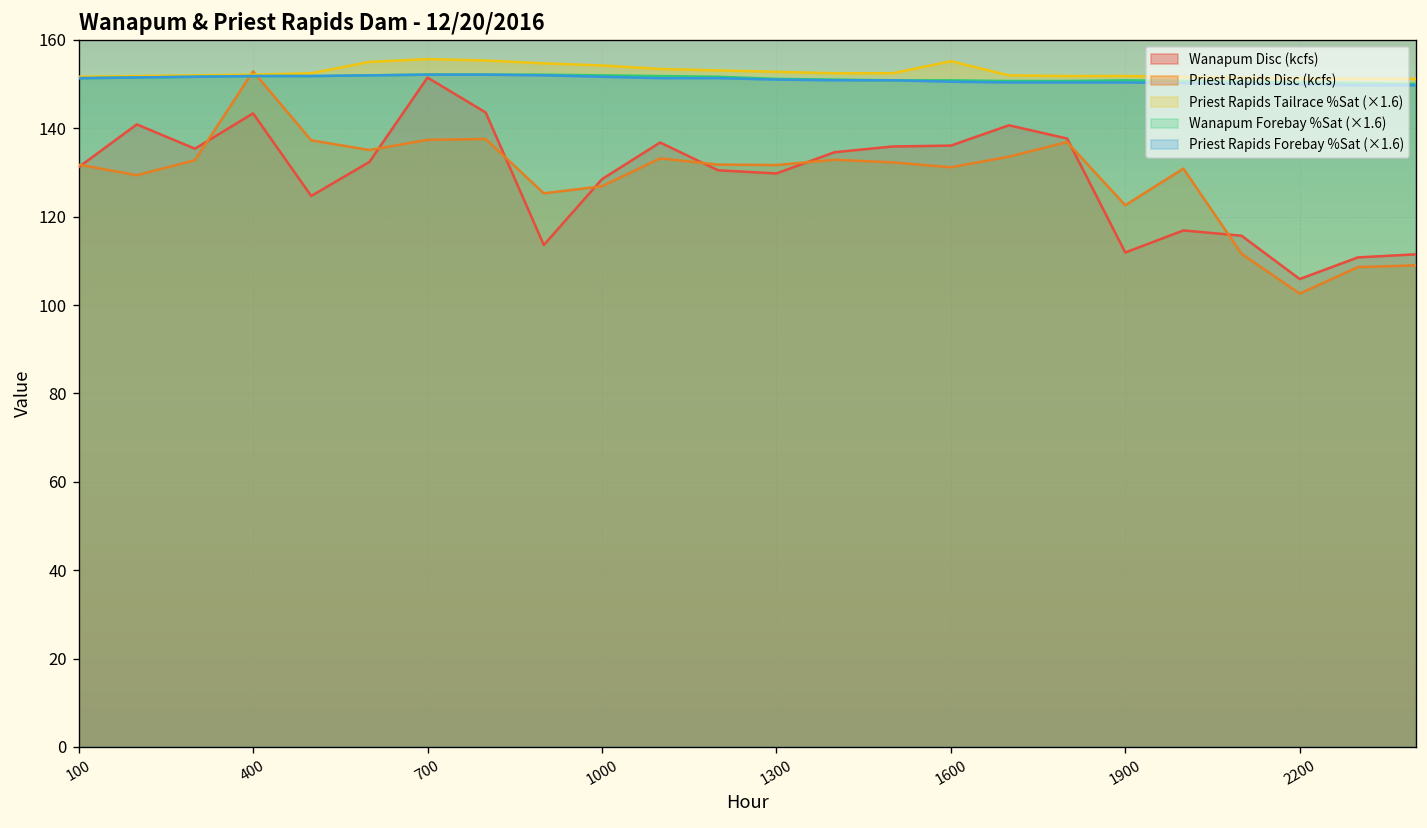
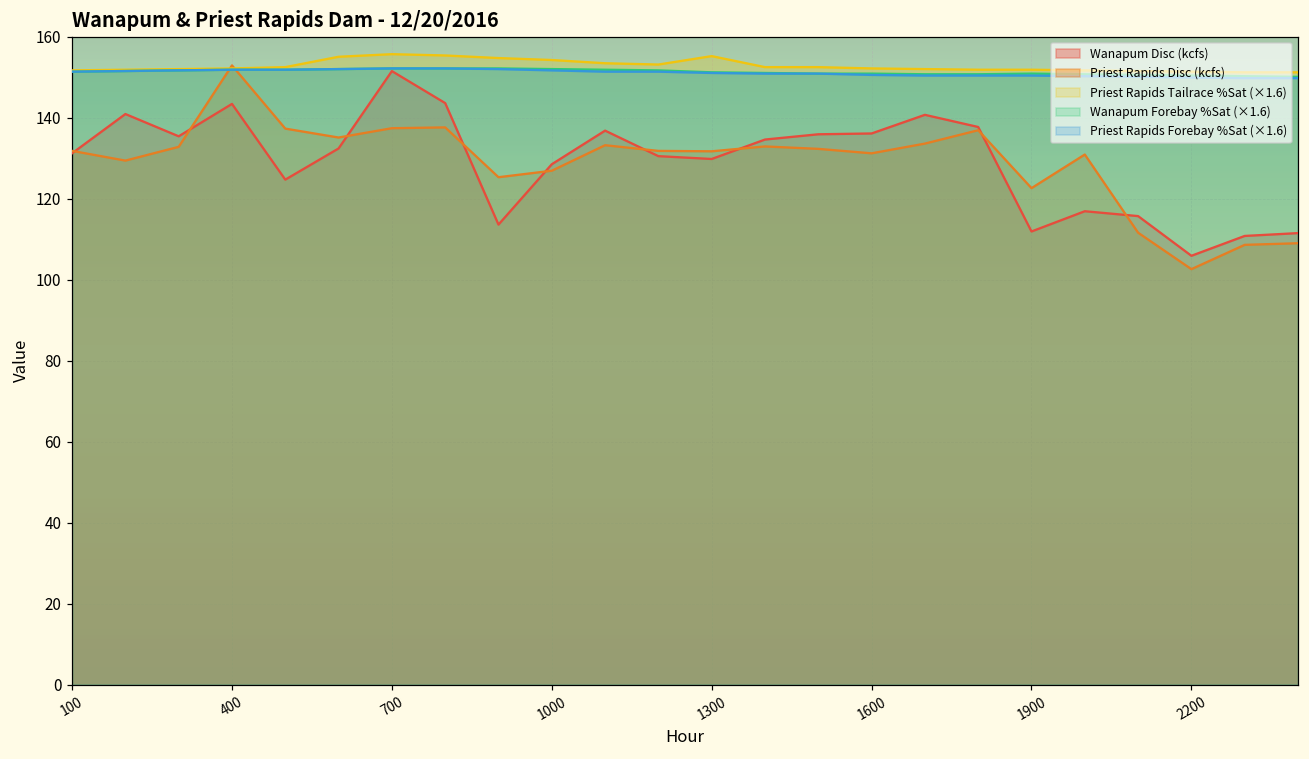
  {
    "Priest Rapids Tailrace %Sat (×1.6)": {
      "700": 156,
      "1000": 154,
-     "1300": 153,
-     "1600": 155,
+     "1300": 155,
+     "1600": 152,
      "1900": 152
    }
  }
